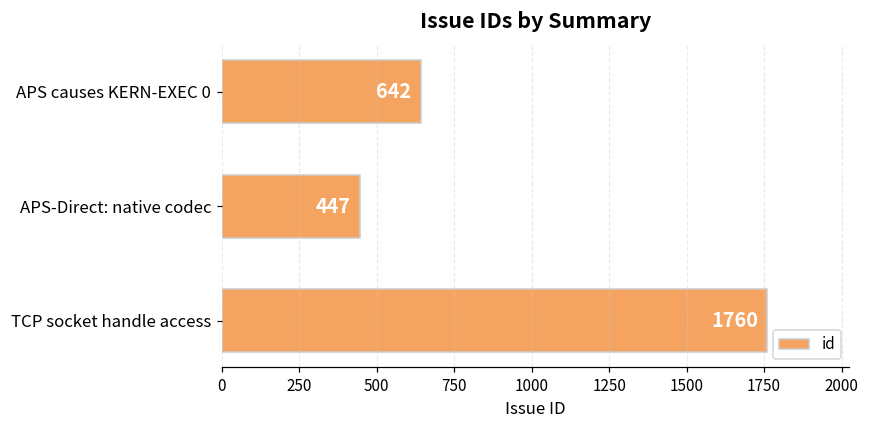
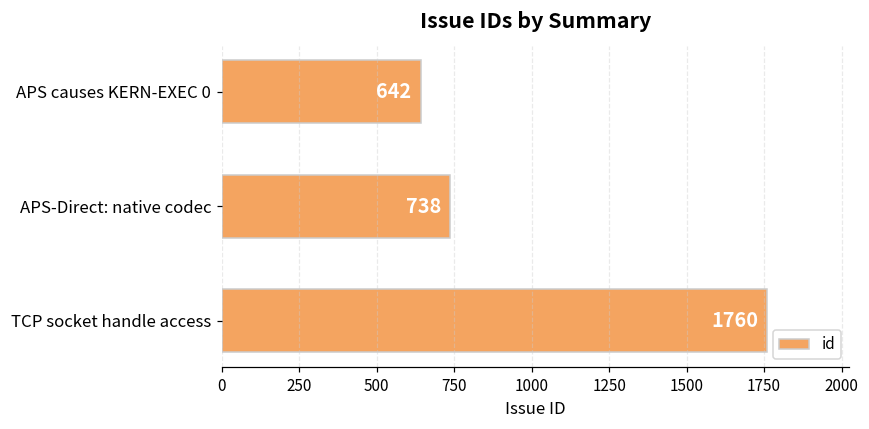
  {
    "APS causes KERN-EXEC 0": 642,
-   "APS-Direct: native codec": 447,
+   "APS-Direct: native codec": 738,
    "TCP socket handle access": 1760
  }
